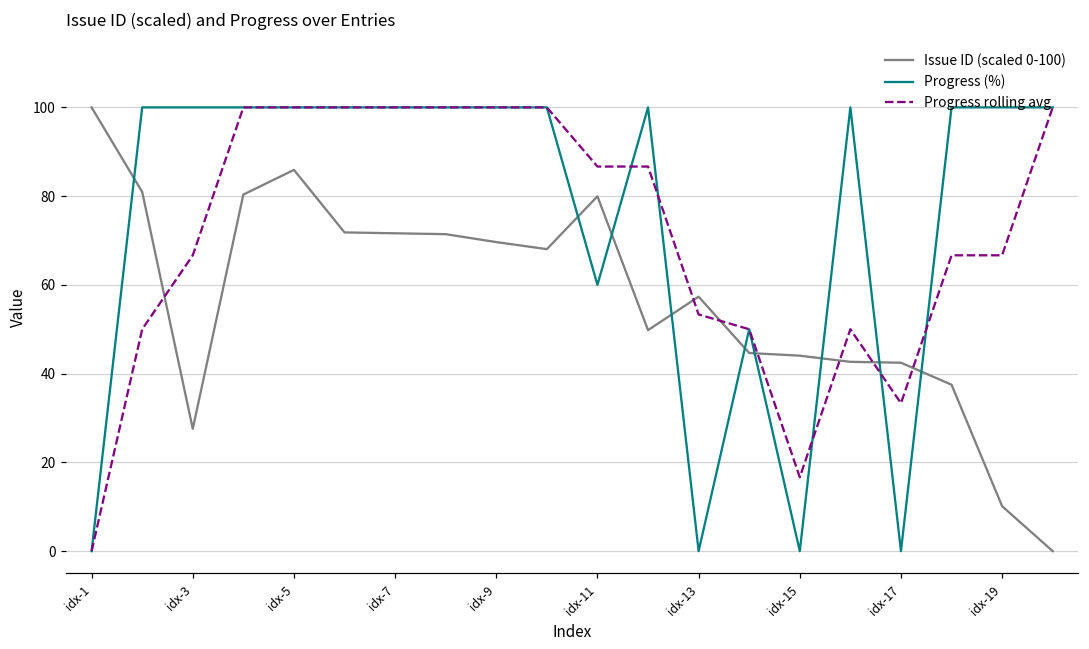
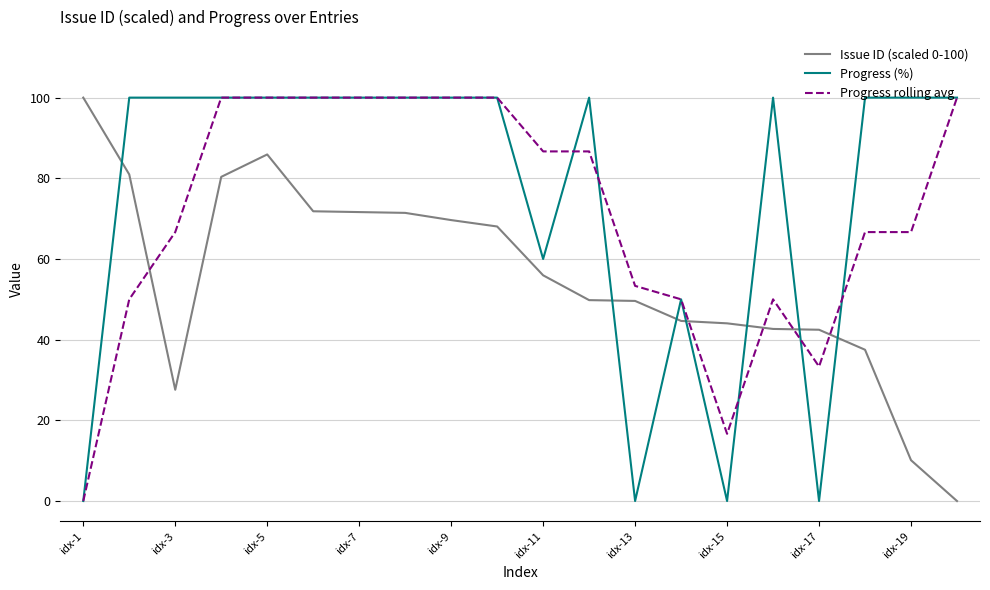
  {
    "Issue ID (scaled 0-100)": {
      "idx-1": 100,
      "idx-3": 28,
      "idx-5": 86,
      "idx-7": 72,
      "idx-9": 70,
-     "idx-11": 80,
-     "idx-13": 57,
+     "idx-11": 56,
+     "idx-13": 50,
      "idx-15": 44,
      "idx-17": 42,
      "idx-19": 10
    },
    "Progress (%)": {
      "idx-3": 100,
      "idx-11": 60,
      "idx-13": 0,
      "idx-15": 0,
      "idx-17": 0,
      "idx-19": 100
    },
    "Progress rolling avg": {
      "idx-3": 67,
      "idx-11": 87,
      "idx-13": 53,
      "idx-15": 17,
      "idx-17": 33,
      "idx-19": 67
    }
  }
